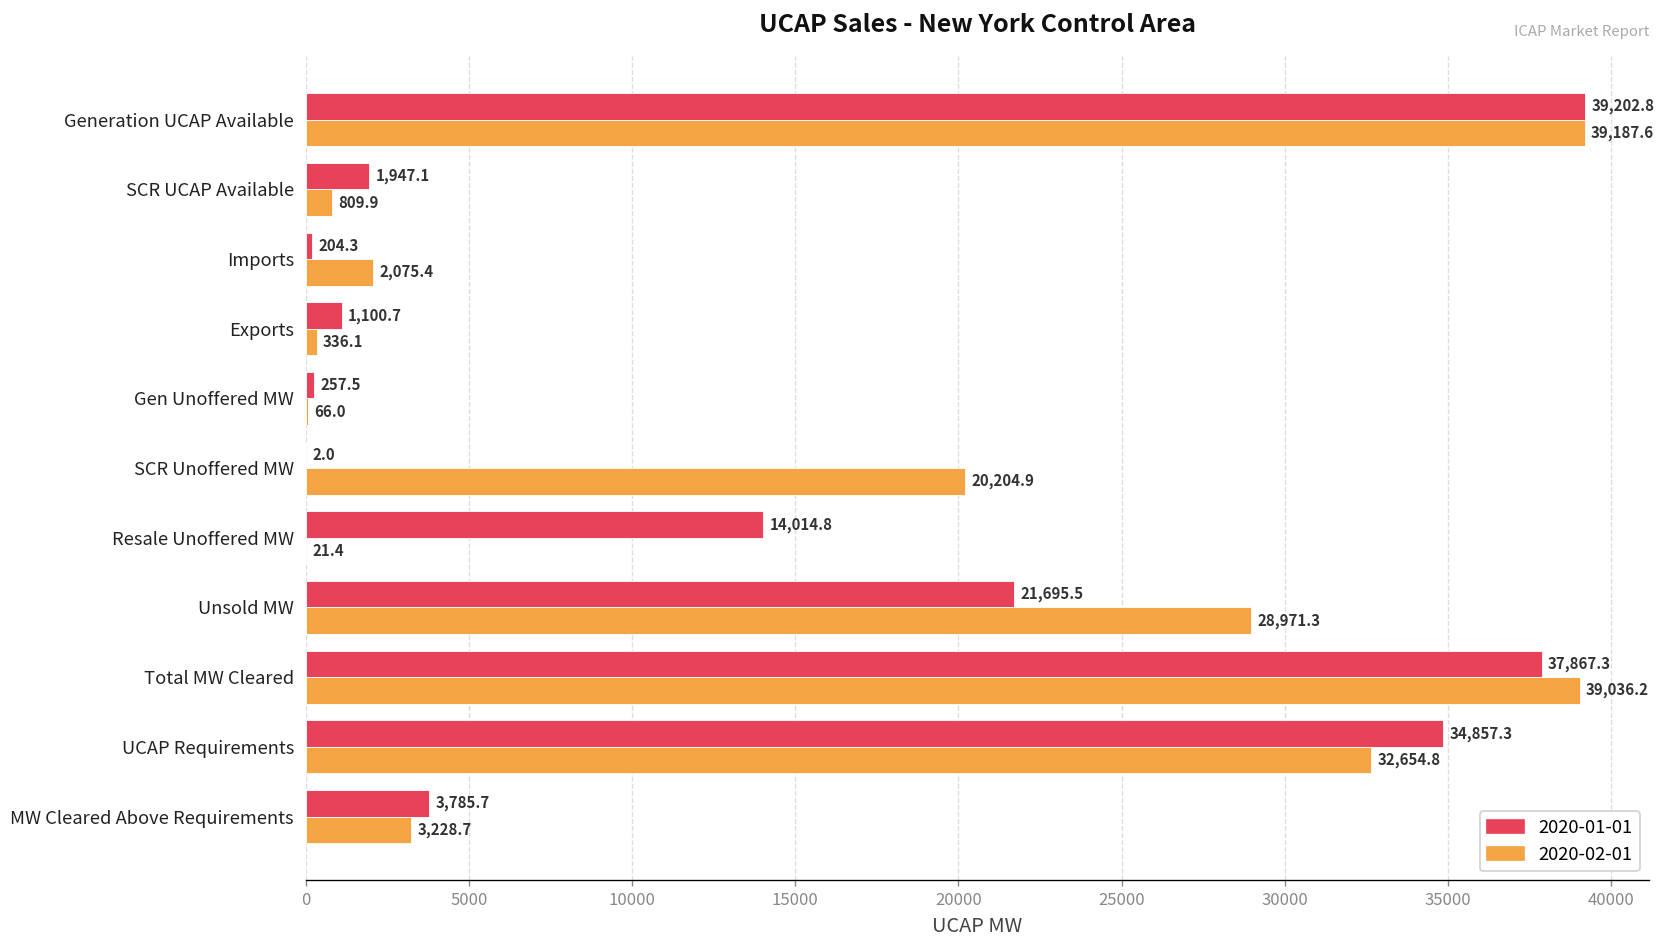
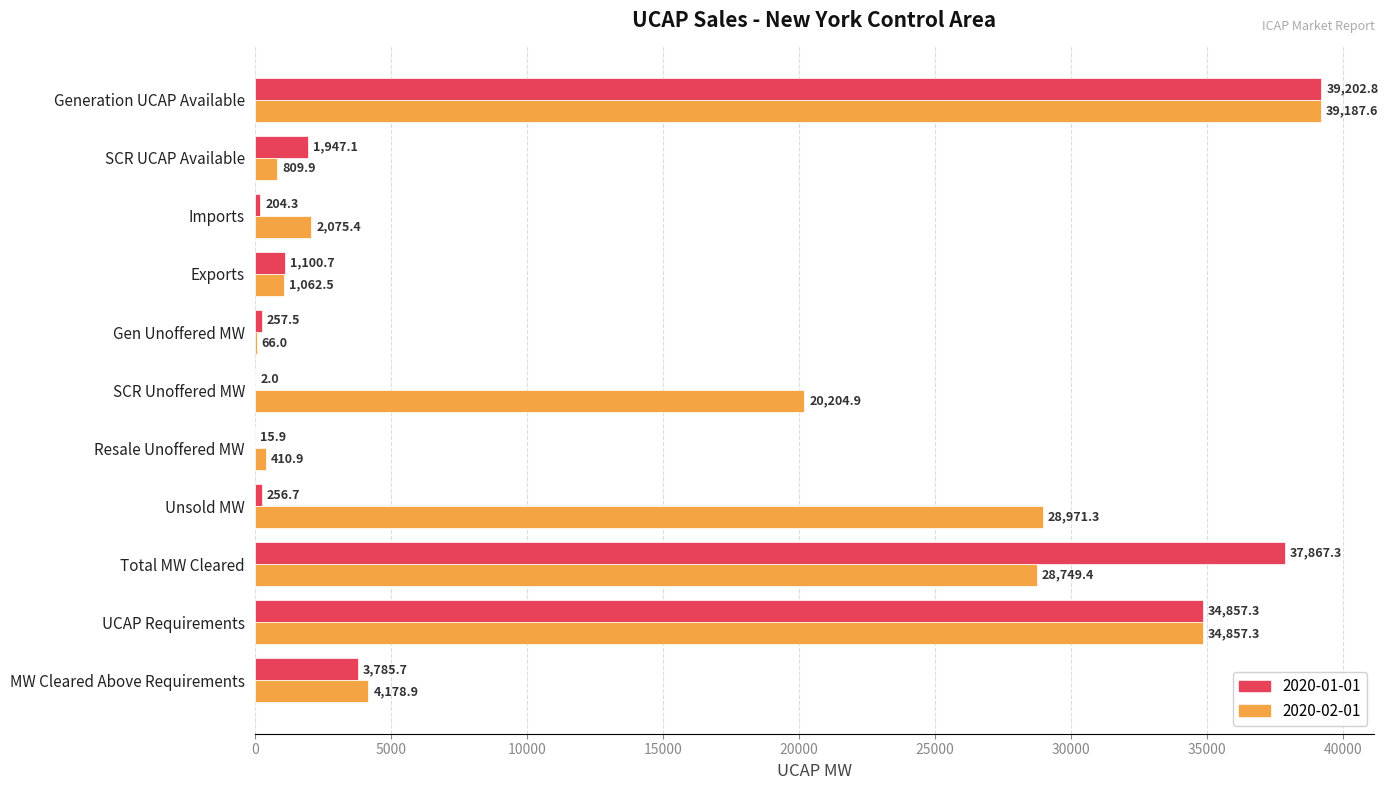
  {
    "2020-01-01": {
      "Generation UCAP Available": "39,202.8",
      "SCR UCAP Available": "1,947.1",
      "Imports": "204.3",
      "Exports": "1,100.7",
      "Gen Unoffered MW": "257.5",
      "SCR Unoffered MW": "2.0",
-     "Resale Unoffered MW": "14,014.8",
-     "Unsold MW": "21,695.5",
+     "Resale Unoffered MW": "15.9",
+     "Unsold MW": "256.7",
      "Total MW Cleared": "37,867.3",
      "UCAP Requirements": "34,857.3",
      "MW Cleared Above Requirements": "3,785.7"
    },
    "2020-02-01": {
      "Generation UCAP Available": "39,187.6",
      "SCR UCAP Available": "809.9",
      "Imports": "2,075.4",
-     "Exports": "336.1",
+     "Exports": "1,062.5",
      "Gen Unoffered MW": "66.0",
      "SCR Unoffered MW": "20,204.9",
-     "Resale Unoffered MW": "21.4",
+     "Resale Unoffered MW": "410.9",
      "Unsold MW": "28,971.3",
-     "Total MW Cleared": "39,036.2",
-     "UCAP Requirements": "32,654.8",
-     "MW Cleared Above Requirements": "3,228.7"
+     "Total MW Cleared": "28,749.4",
+     "UCAP Requirements": "34,857.3",
+     "MW Cleared Above Requirements": "4,178.9"
    }
  }
